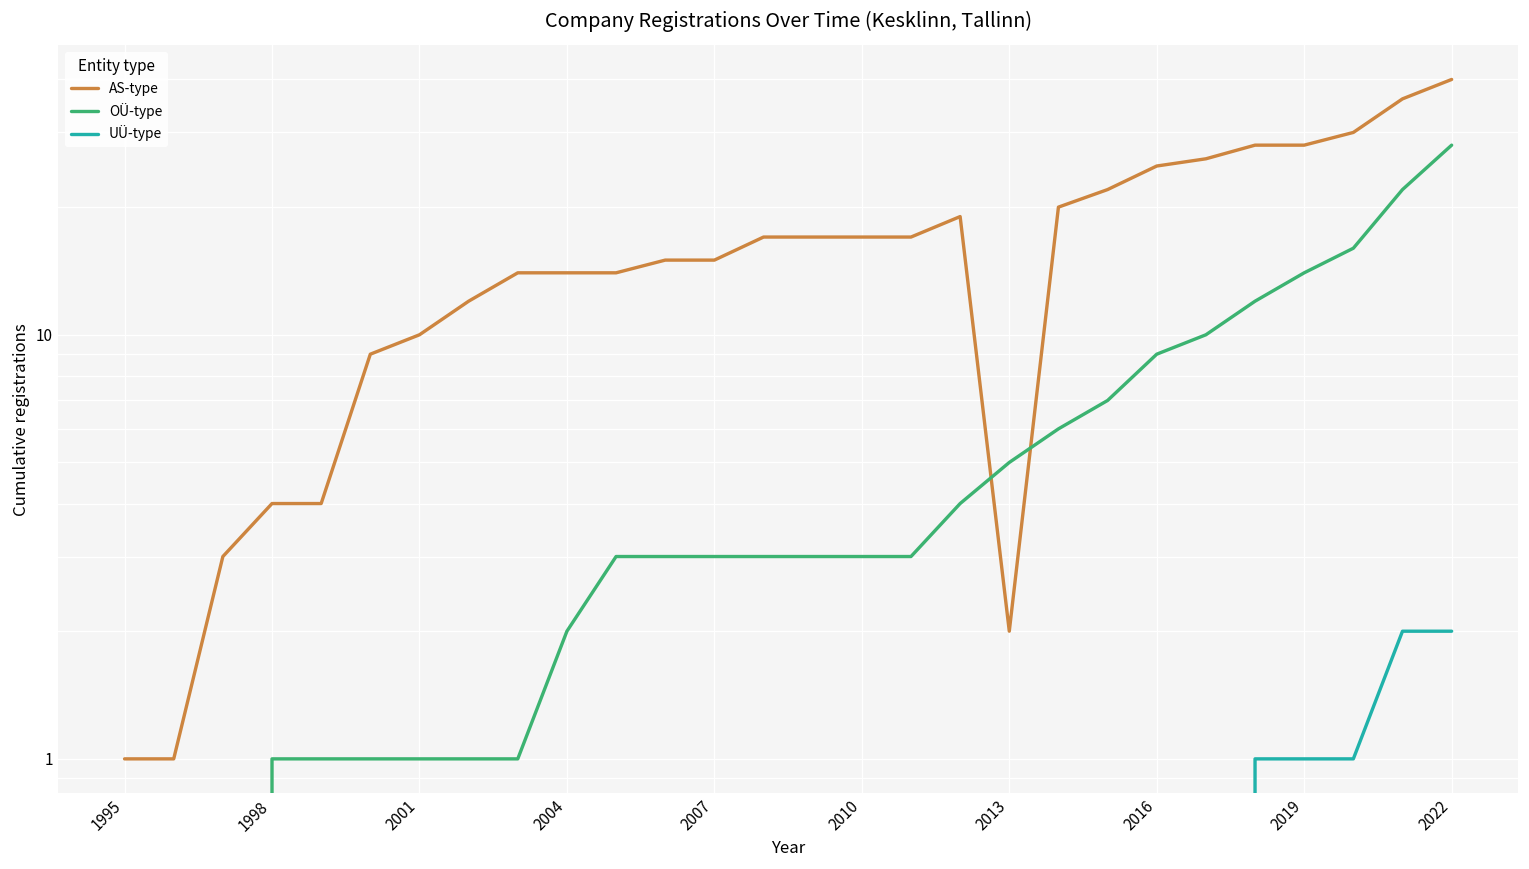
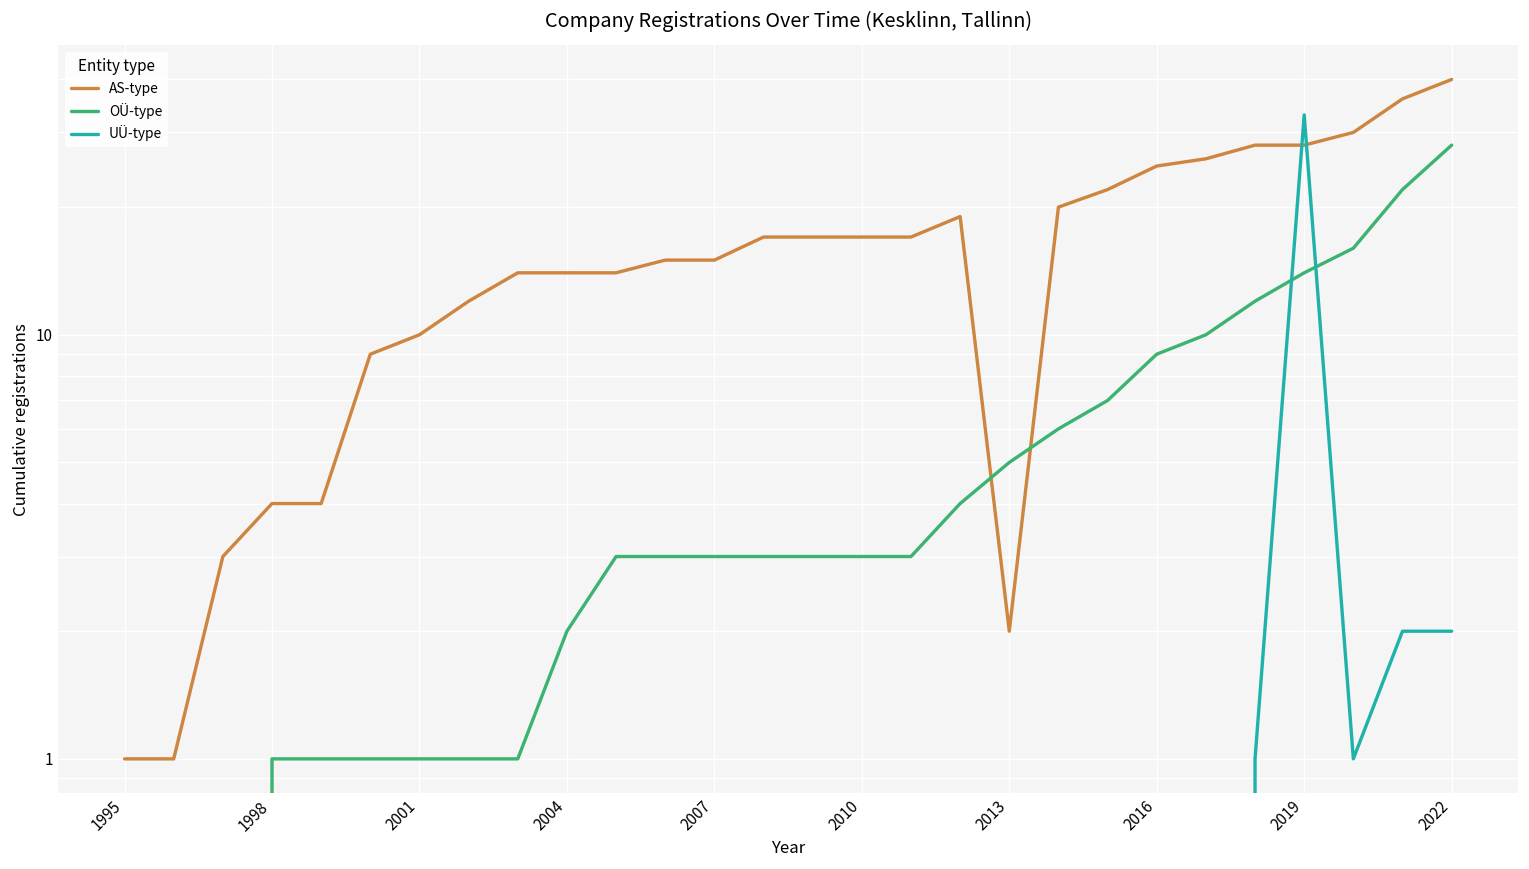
  {
    "AS-type": {
      "1995": 1,
      "1998": 4,
      "2001": 10,
      "2004": 14,
      "2007": 15,
      "2010": 17,
      "2013": 2,
      "2016": 25,
      "2019": 28,
      "2022": 40
    },
    "OÜ-type": {
      "1998": 1,
      "2001": 1,
      "2004": 2,
      "2007": 3,
      "2010": 3,
      "2013": 5,
      "2016": 9,
      "2019": 14,
      "2022": 28
    },
    "UÜ-type": {
-     "2019": 1,
+     "2019": 33,
      "2022": 2
    }
  }
